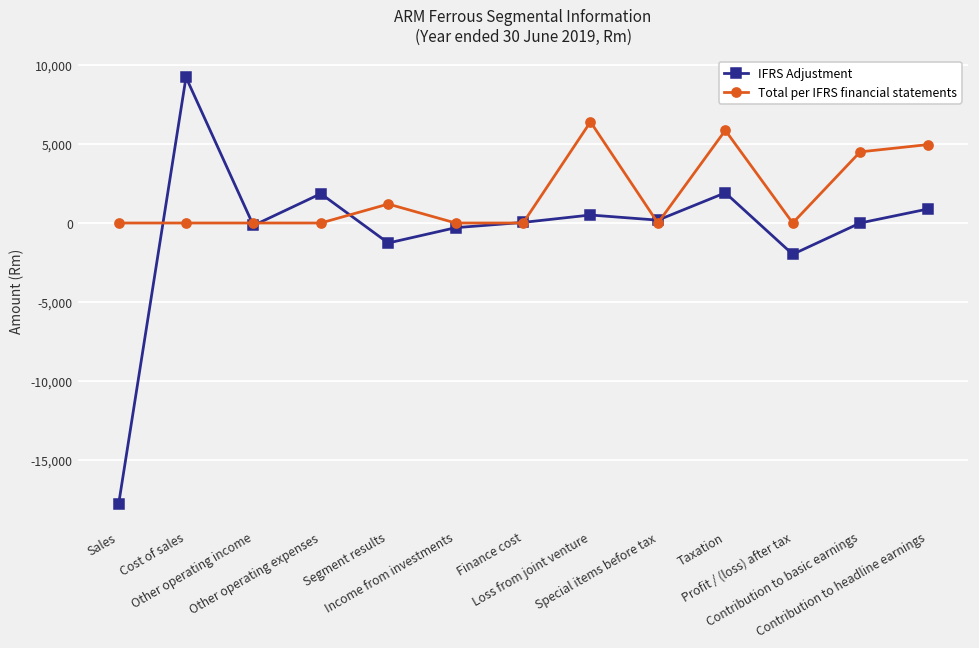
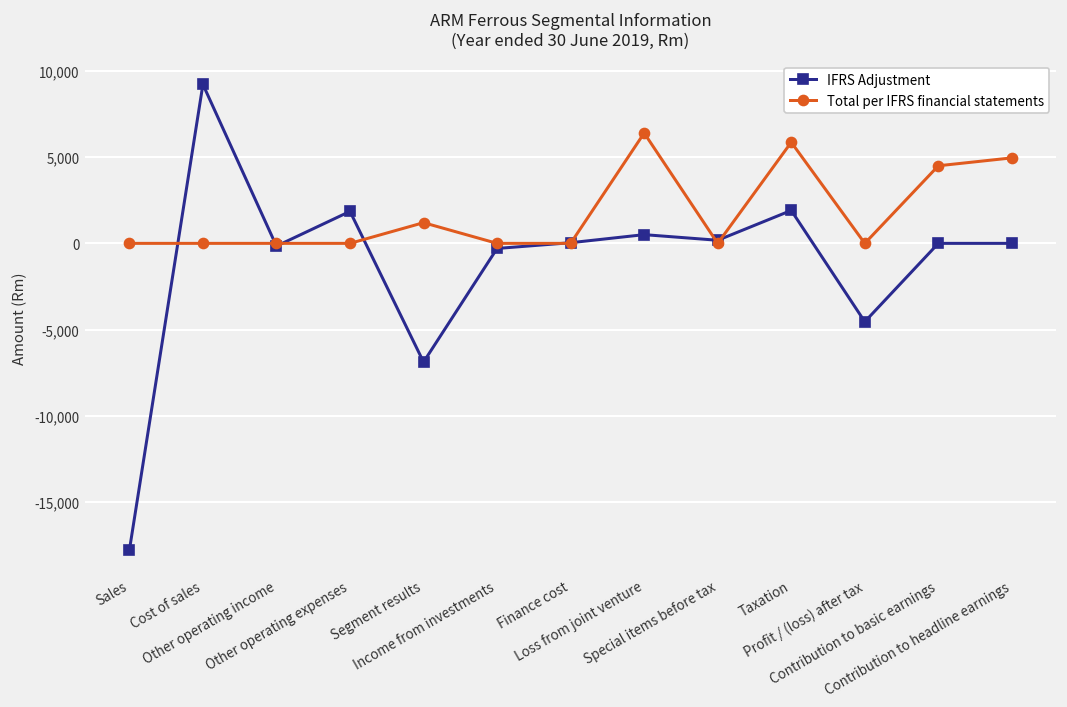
  {
    "IFRS Adjustment": {
      "Sales": "-17,800",
      "Cost of sales": "9,200",
      "Other operating expenses": "1,900",
-     "Segment results": "-1,300",
+     "Segment results": "-6,900",
      "Income from investments": "-300",
      "Loss from joint venture": "500",
      "Taxation": "1,900",
-     "Profit / (loss) after tax": "-2,000",
+     "Profit / (loss) after tax": "-4,500",
      "Contribution to basic earnings": "0",
-     "Contribution to headline earnings": "900"
+     "Contribution to headline earnings": "0"
    },
    "Total per IFRS financial statements": {
      "Sales": "0",
      "Cost of sales": "0",
      "Other operating expenses": "0",
      "Segment results": "1,200",
      "Income from investments": "0",
      "Loss from joint venture": "6,400",
      "Taxation": "5,900",
      "Profit / (loss) after tax": "0",
      "Contribution to basic earnings": "4,500",
      "Contribution to headline earnings": "5,000"
    }
  }
